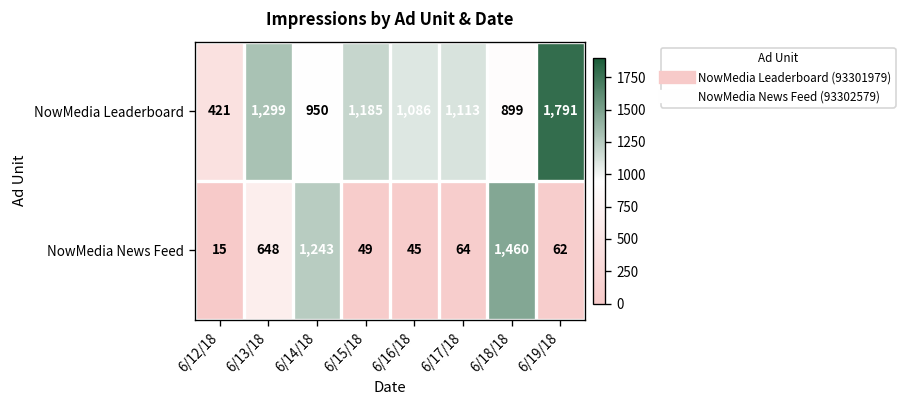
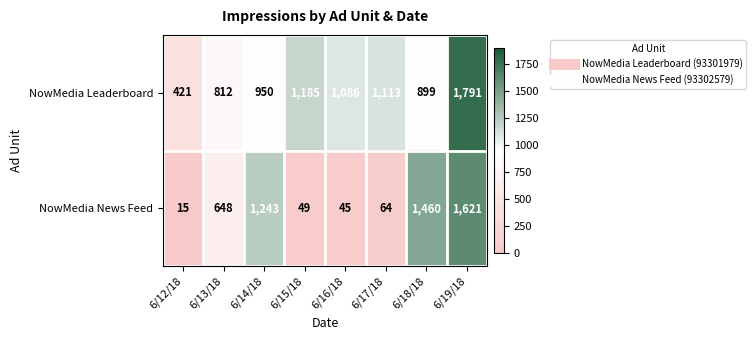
  {
    "NowMedia Leaderboard": {
      "6/12/18": "421",
-     "6/13/18": "1,299",
+     "6/13/18": "812",
      "6/14/18": "950",
      "6/15/18": "1,185",
      "6/18/18": "899",
      "6/19/18": "1,791"
    },
    "NowMedia News Feed": {
      "6/12/18": "15",
      "6/13/18": "648",
      "6/14/18": "1,243",
      "6/15/18": "49",
      "6/16/18": "45",
      "6/17/18": "64",
      "6/18/18": "1,460",
-     "6/19/18": "62"
+     "6/19/18": "1,621"
    }
  }
